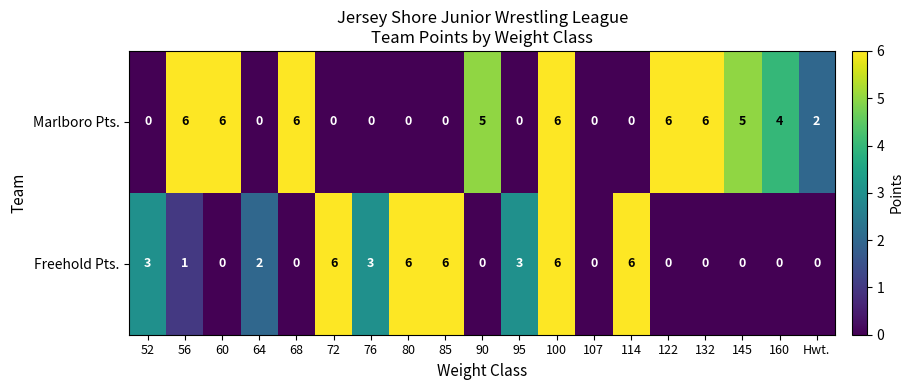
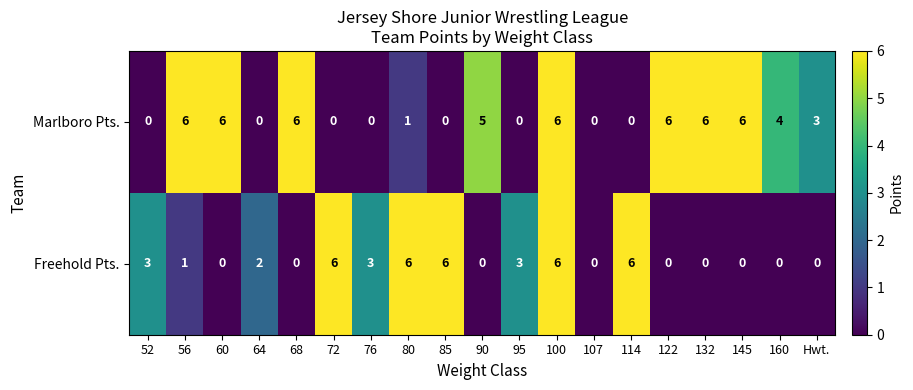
  {
    "Marlboro Pts.": {
      "52": 0,
      "56": 6,
      "60": 6,
      "64": 0,
      "68": 6,
      "72": 0,
      "76": 0,
-     "80": 0,
+     "80": 1,
      "85": 0,
      "90": 5,
      "95": 0,
      "100": 6,
      "107": 0,
      "114": 0,
      "122": 6,
      "132": 6,
-     "145": 5,
+     "145": 6,
      "160": 4,
-     "Hwt.": 2
+     "Hwt.": 3
    },
    "Freehold Pts.": {
      "52": 3,
      "56": 1,
      "60": 0,
      "64": 2,
      "68": 0,
      "72": 6,
      "76": 3,
      "80": 6,
      "85": 6,
      "90": 0,
      "95": 3,
      "100": 6,
      "107": 0,
      "114": 6,
      "122": 0,
      "132": 0,
      "145": 0,
      "160": 0,
      "Hwt.": 0
    }
  }
